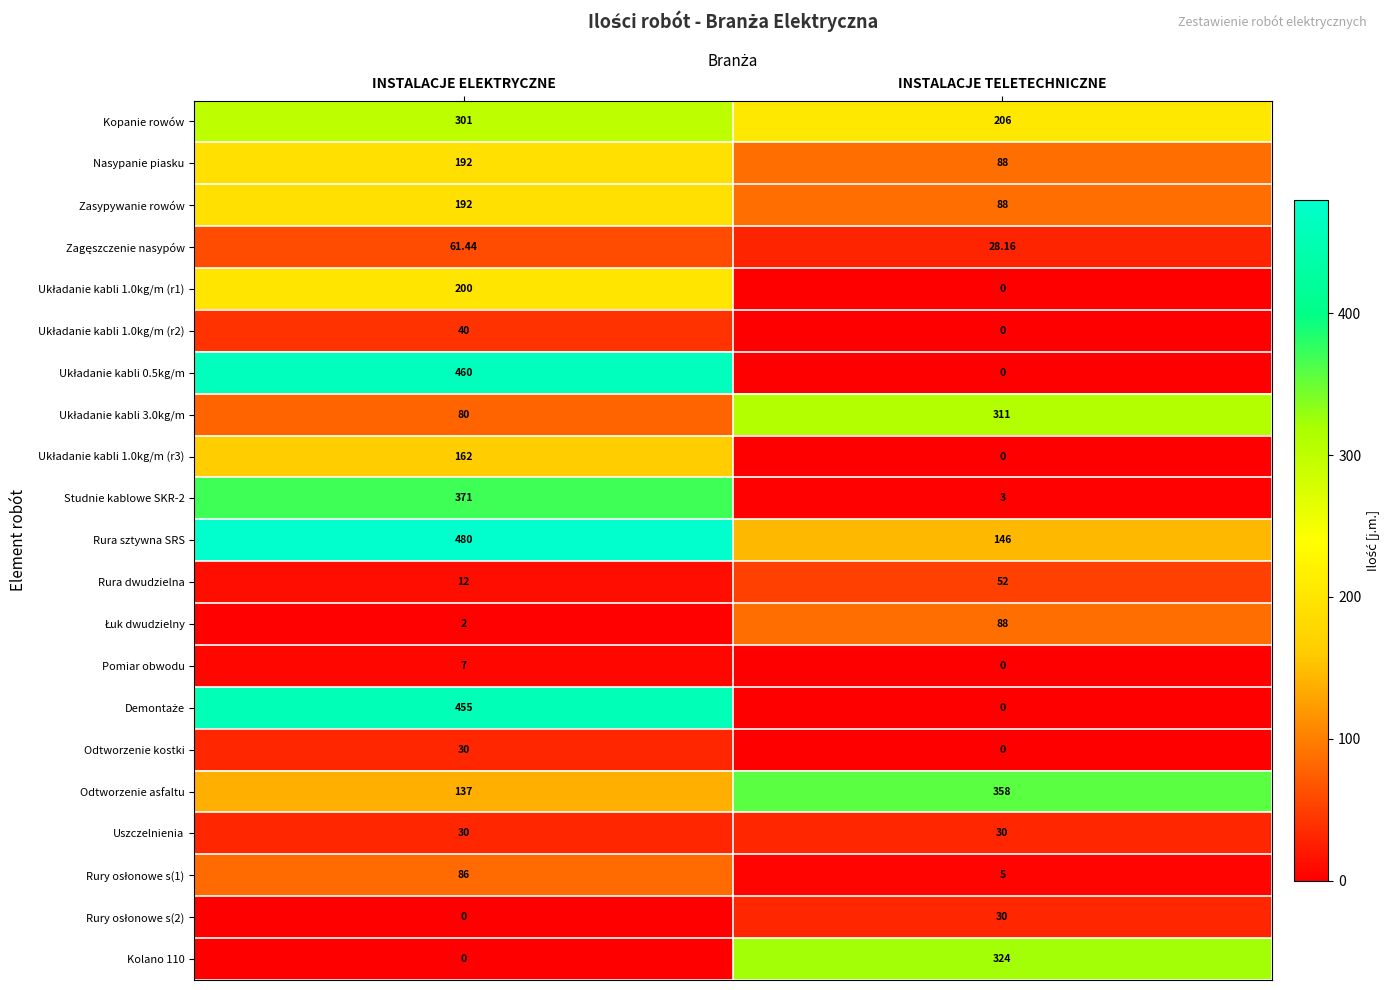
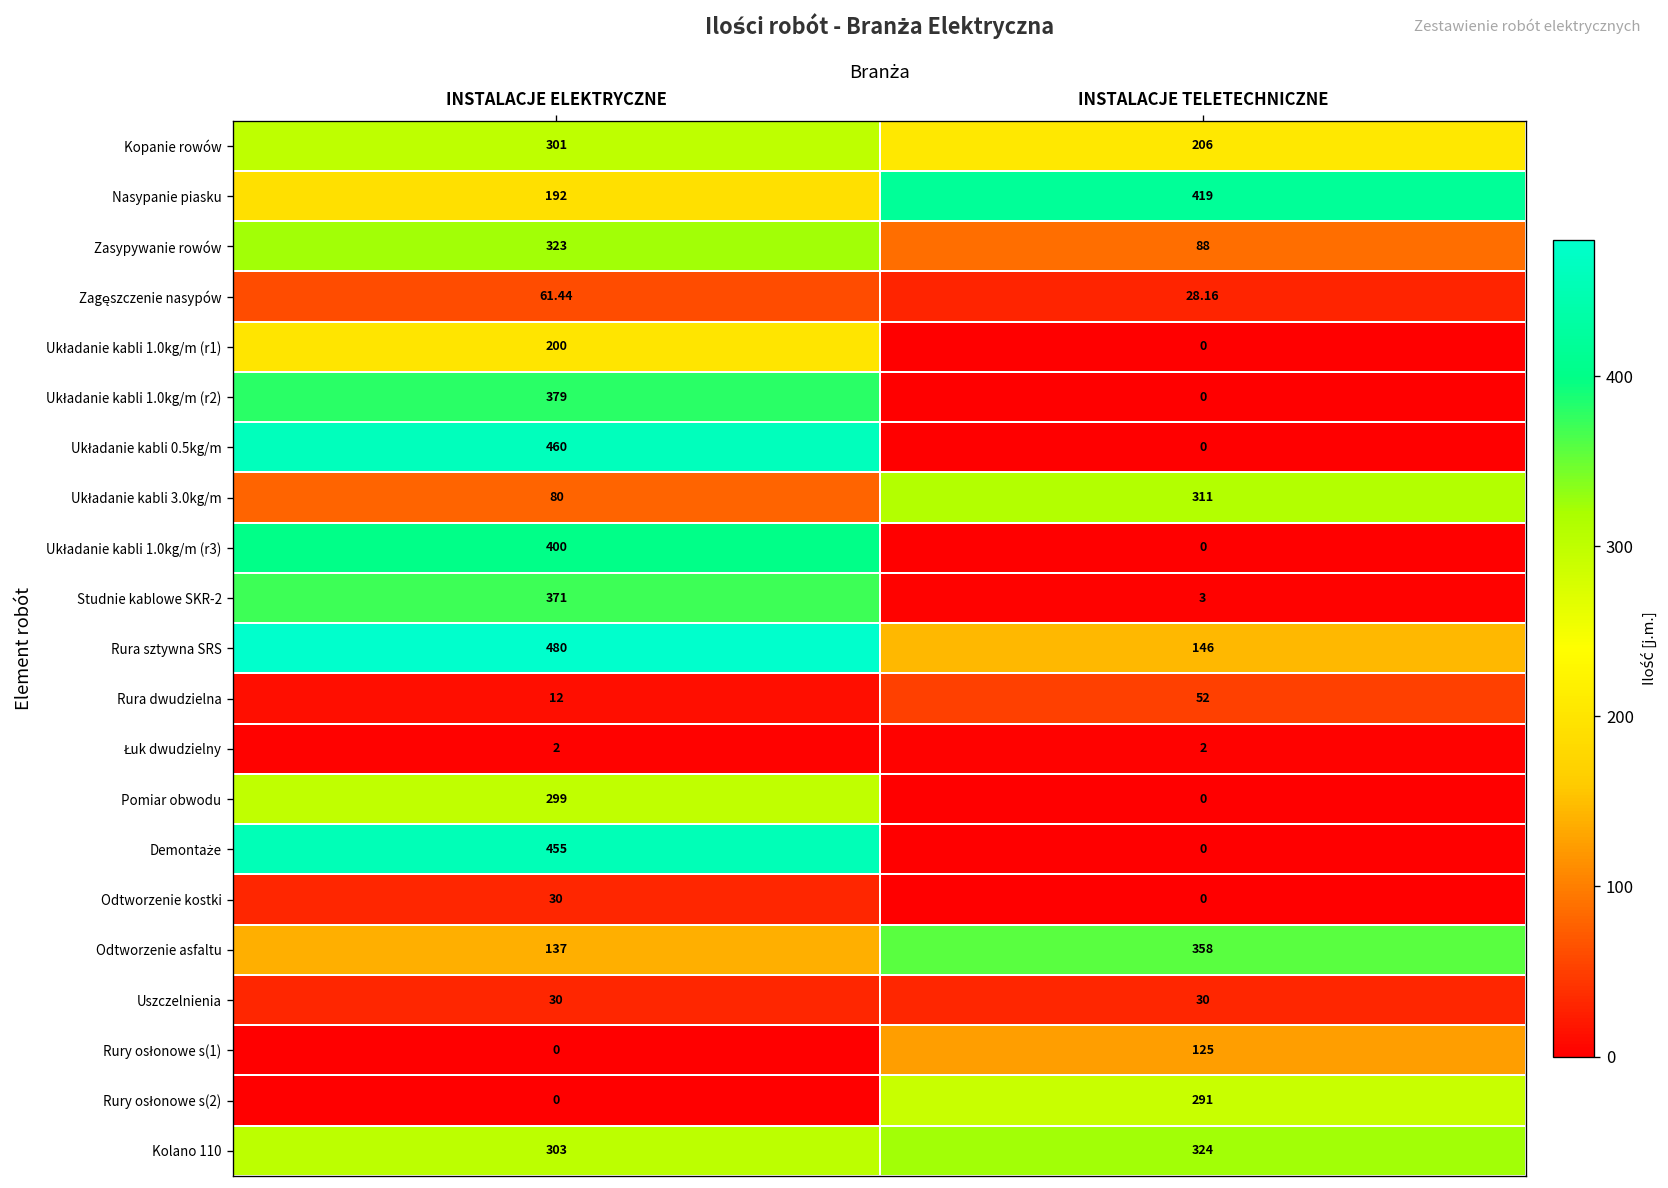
  {
    "Kopanie rowów": {
      "INSTALACJE ELEKTRYCZNE": 301,
      "INSTALACJE TELETECHNICZNE": 206
    },
    "Nasypanie piasku": {
      "INSTALACJE ELEKTRYCZNE": 192,
-     "INSTALACJE TELETECHNICZNE": 88
+     "INSTALACJE TELETECHNICZNE": 419
    },
    "Zasypywanie rowów": {
-     "INSTALACJE ELEKTRYCZNE": 192,
+     "INSTALACJE ELEKTRYCZNE": 323,
      "INSTALACJE TELETECHNICZNE": 88
    },
    "Zagęszczenie nasypów": {
      "INSTALACJE ELEKTRYCZNE": 61.44,
      "INSTALACJE TELETECHNICZNE": 28.16
    },
    "Układanie kabli 1.0kg/m (r1)": {
      "INSTALACJE ELEKTRYCZNE": 200,
      "INSTALACJE TELETECHNICZNE": 0
    },
    "Układanie kabli 1.0kg/m (r2)": {
-     "INSTALACJE ELEKTRYCZNE": 40,
+     "INSTALACJE ELEKTRYCZNE": 379,
      "INSTALACJE TELETECHNICZNE": 0
    },
    "Układanie kabli 0.5kg/m": {
      "INSTALACJE ELEKTRYCZNE": 460,
      "INSTALACJE TELETECHNICZNE": 0
    },
    "Układanie kabli 3.0kg/m": {
      "INSTALACJE ELEKTRYCZNE": 80,
      "INSTALACJE TELETECHNICZNE": 311
    },
    "Układanie kabli 1.0kg/m (r3)": {
-     "INSTALACJE ELEKTRYCZNE": 162,
+     "INSTALACJE ELEKTRYCZNE": 400,
      "INSTALACJE TELETECHNICZNE": 0
    },
    "Studnie kablowe SKR-2": {
      "INSTALACJE ELEKTRYCZNE": 371,
      "INSTALACJE TELETECHNICZNE": 3
    },
    "Rura sztywna SRS": {
      "INSTALACJE ELEKTRYCZNE": 480,
      "INSTALACJE TELETECHNICZNE": 146
    },
    "Rura dwudzielna": {
      "INSTALACJE ELEKTRYCZNE": 12,
      "INSTALACJE TELETECHNICZNE": 52
    },
    "Łuk dwudzielny": {
      "INSTALACJE ELEKTRYCZNE": 2,
-     "INSTALACJE TELETECHNICZNE": 88
+     "INSTALACJE TELETECHNICZNE": 2
    },
    "Pomiar obwodu": {
-     "INSTALACJE ELEKTRYCZNE": 7,
+     "INSTALACJE ELEKTRYCZNE": 299,
      "INSTALACJE TELETECHNICZNE": 0
    },
    "Demontaże": {
      "INSTALACJE ELEKTRYCZNE": 455,
      "INSTALACJE TELETECHNICZNE": 0
    },
    "Odtworzenie kostki": {
      "INSTALACJE ELEKTRYCZNE": 30,
      "INSTALACJE TELETECHNICZNE": 0
    },
    "Odtworzenie asfaltu": {
      "INSTALACJE ELEKTRYCZNE": 137,
      "INSTALACJE TELETECHNICZNE": 358
    },
    "Uszczelnienia": {
      "INSTALACJE ELEKTRYCZNE": 30,
      "INSTALACJE TELETECHNICZNE": 30
    },
    "Rury osłonowe s(1)": {
-     "INSTALACJE ELEKTRYCZNE": 86,
-     "INSTALACJE TELETECHNICZNE": 5
+     "INSTALACJE ELEKTRYCZNE": 0,
+     "INSTALACJE TELETECHNICZNE": 125
    },
    "Rury osłonowe s(2)": {
      "INSTALACJE ELEKTRYCZNE": 0,
-     "INSTALACJE TELETECHNICZNE": 30
+     "INSTALACJE TELETECHNICZNE": 291
    },
    "Kolano 110": {
-     "INSTALACJE ELEKTRYCZNE": 0,
+     "INSTALACJE ELEKTRYCZNE": 303,
      "INSTALACJE TELETECHNICZNE": 324
    }
  }
